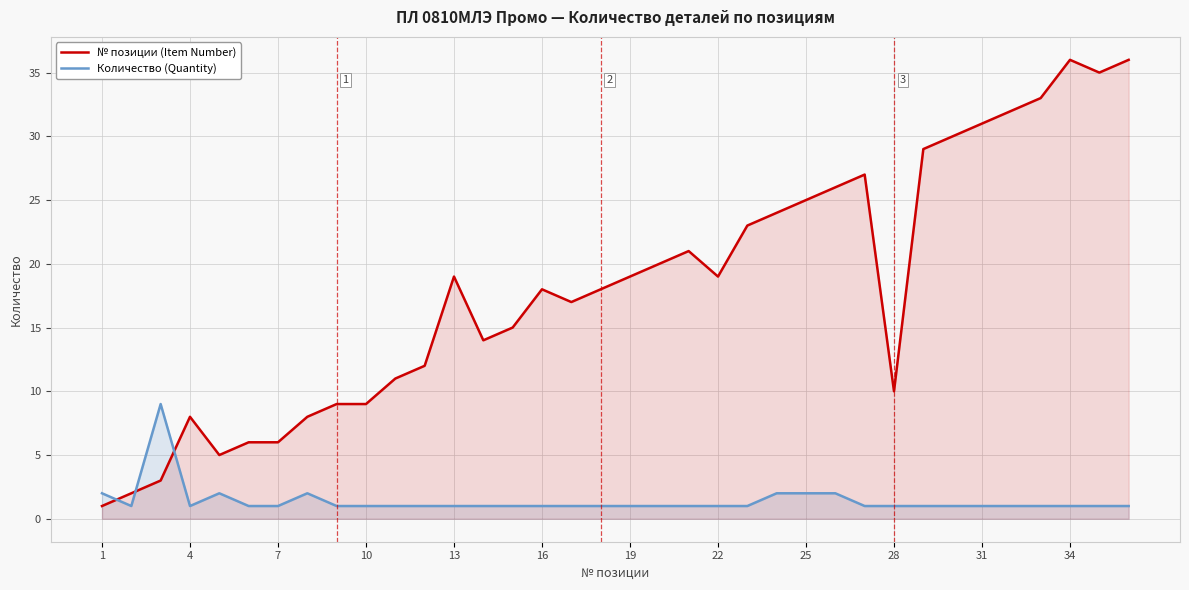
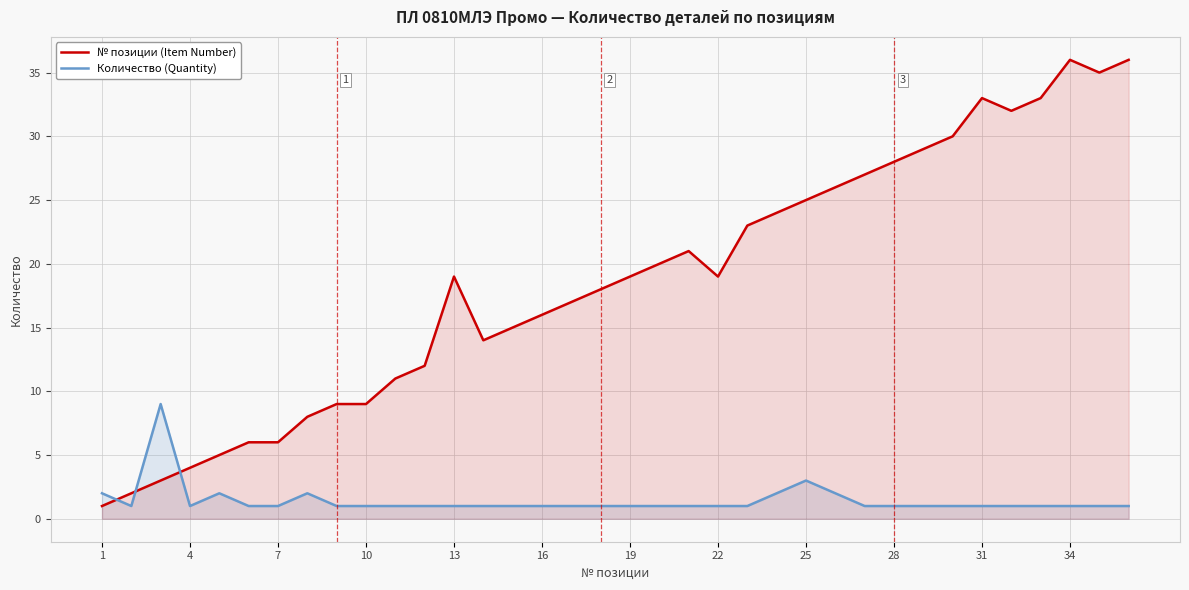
  {
    "№ позиции (Item Number)": {
      "1": 1,
-     "4": 8,
+     "4": 4,
      "7": 6,
      "10": 9,
      "13": 19,
-     "16": 18,
+     "16": 16,
      "19": 19,
      "22": 19,
      "25": 25,
-     "28": 10,
-     "31": 31,
+     "28": 28,
+     "31": 33,
      "34": 36
    },
    "Количество (Quantity)": {
      "1": 2,
      "4": 1,
      "7": 1,
      "10": 1,
      "13": 1,
      "16": 1,
      "19": 1,
      "22": 1,
-     "25": 2,
+     "25": 3,
      "28": 1,
      "31": 1,
      "34": 1
    }
  }
